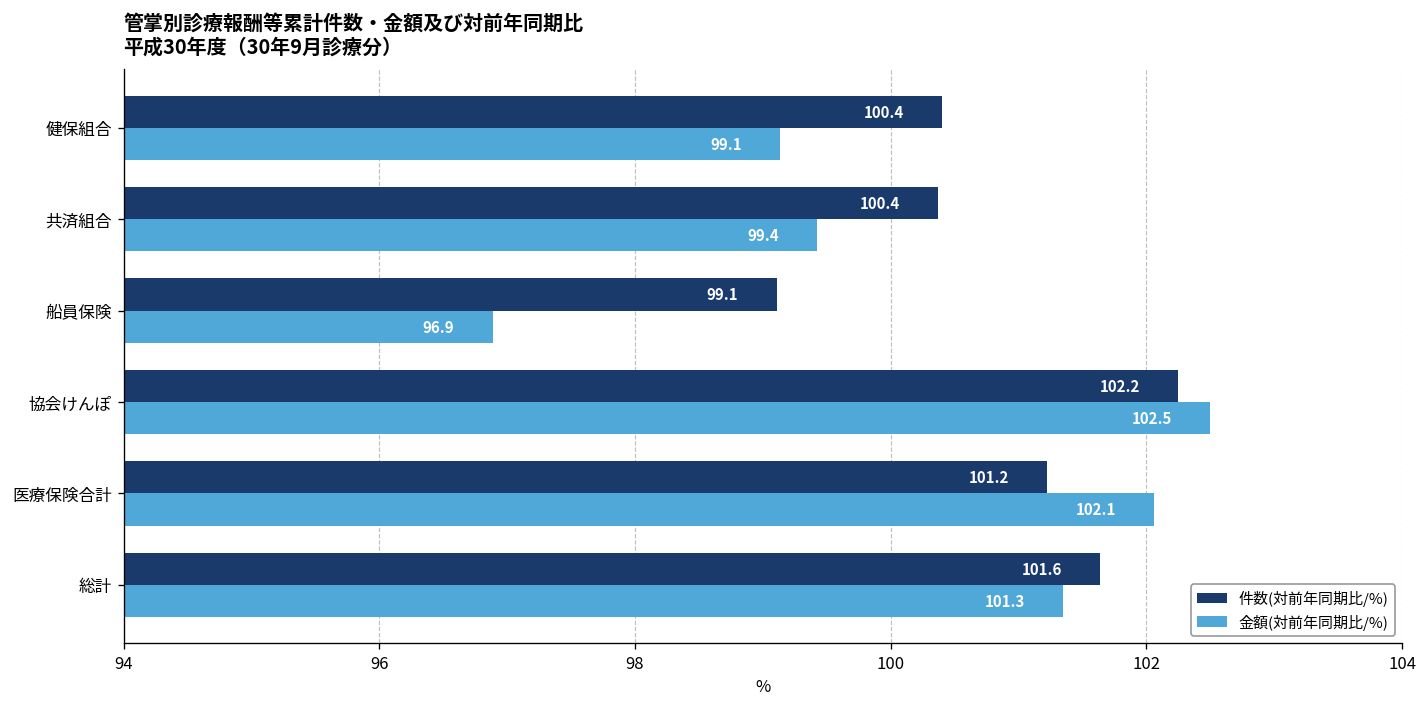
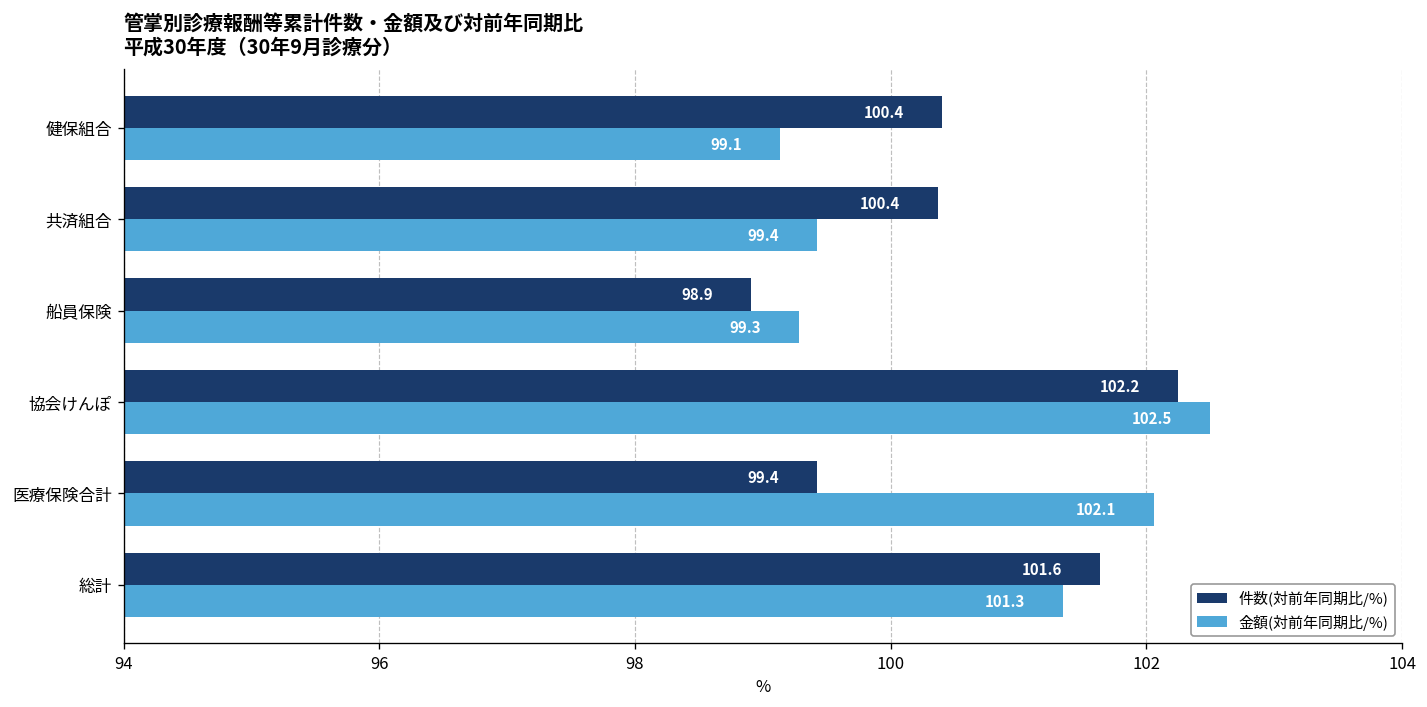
  {
    "件数(対前年同期比/%)": {
      "健保組合": 100.4,
      "共済組合": 100.4,
-     "船員保険": 99.1,
+     "船員保険": 98.9,
      "協会けんぽ": 102.2,
-     "医療保険合計": 101.2,
+     "医療保険合計": 99.4,
      "総計": 101.6
    },
    "金額(対前年同期比/%)": {
      "健保組合": 99.1,
      "共済組合": 99.4,
-     "船員保険": 96.9,
+     "船員保険": 99.3,
      "協会けんぽ": 102.5,
      "医療保険合計": 102.1,
      "総計": 101.3
    }
  }
